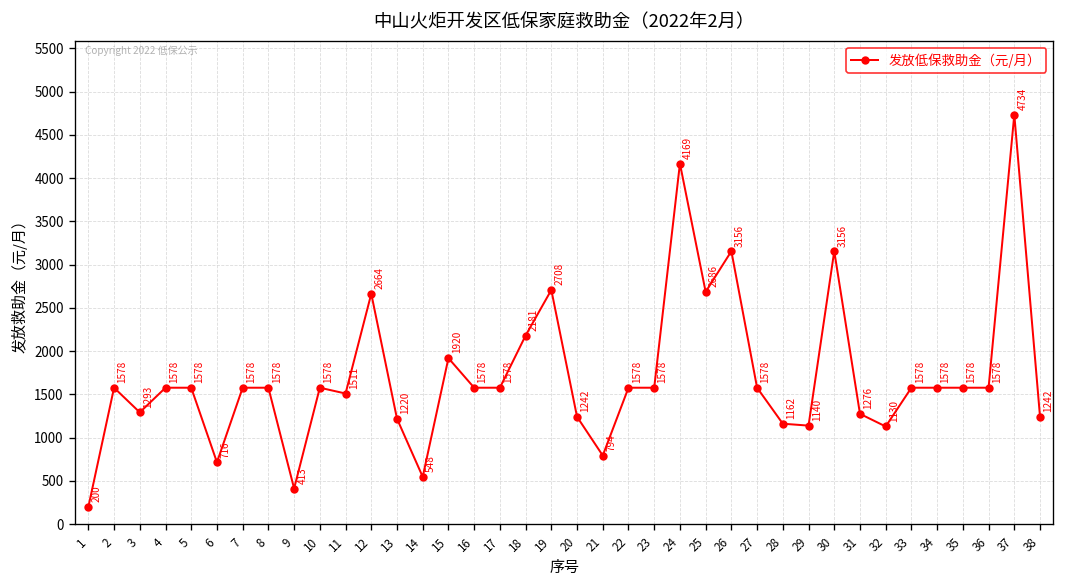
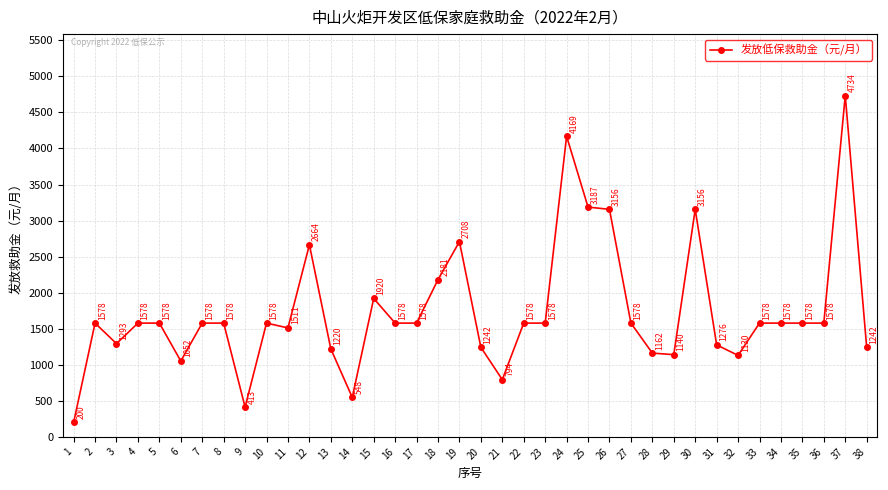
  {
    "1": 200,
    "2": 1578,
    "3": 1293,
    "4": 1578,
    "5": 1578,
-   "6": 716,
+   "6": 1052,
    "7": 1578,
    "8": 1578,
    "9": 413,
    "10": 1578,
    "11": 1511,
    "12": 2664,
    "13": 1220,
    "14": 548,
    "15": 1920,
    "16": 1578,
    "17": 1578,
    "18": 2181,
    "19": 2708,
    "20": 1242,
    "21": 794,
    "22": 1578,
    "23": 1578,
    "24": 4169,
-   "25": 2686,
+   "25": 3187,
    "26": 3156,
    "27": 1578,
    "28": 1162,
    "29": 1140,
    "30": 3156,
    "31": 1276,
    "32": 1130,
    "33": 1578,
    "34": 1578,
    "35": 1578,
    "36": 1578,
    "37": 4734,
    "38": 1242
  }
